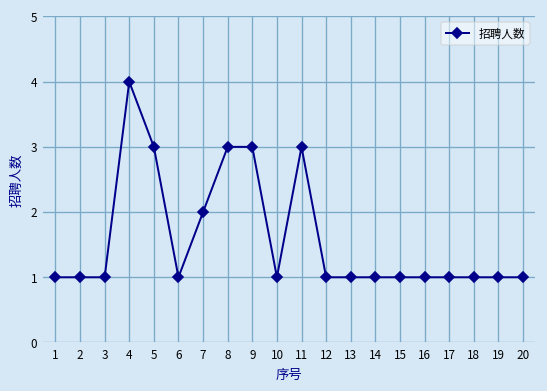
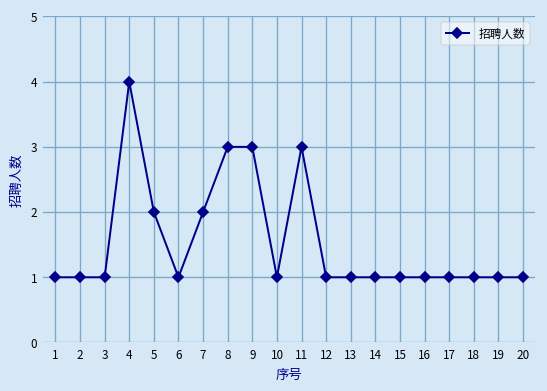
  {
    "1": 1,
    "2": 1,
    "3": 1,
    "4": 4,
-   "5": 3,
+   "5": 2,
    "6": 1,
    "7": 2,
    "8": 3,
    "9": 3,
    "10": 1,
    "11": 3,
    "12": 1,
    "13": 1,
    "14": 1,
    "15": 1,
    "16": 1,
    "17": 1,
    "18": 1,
    "19": 1,
    "20": 1
  }
